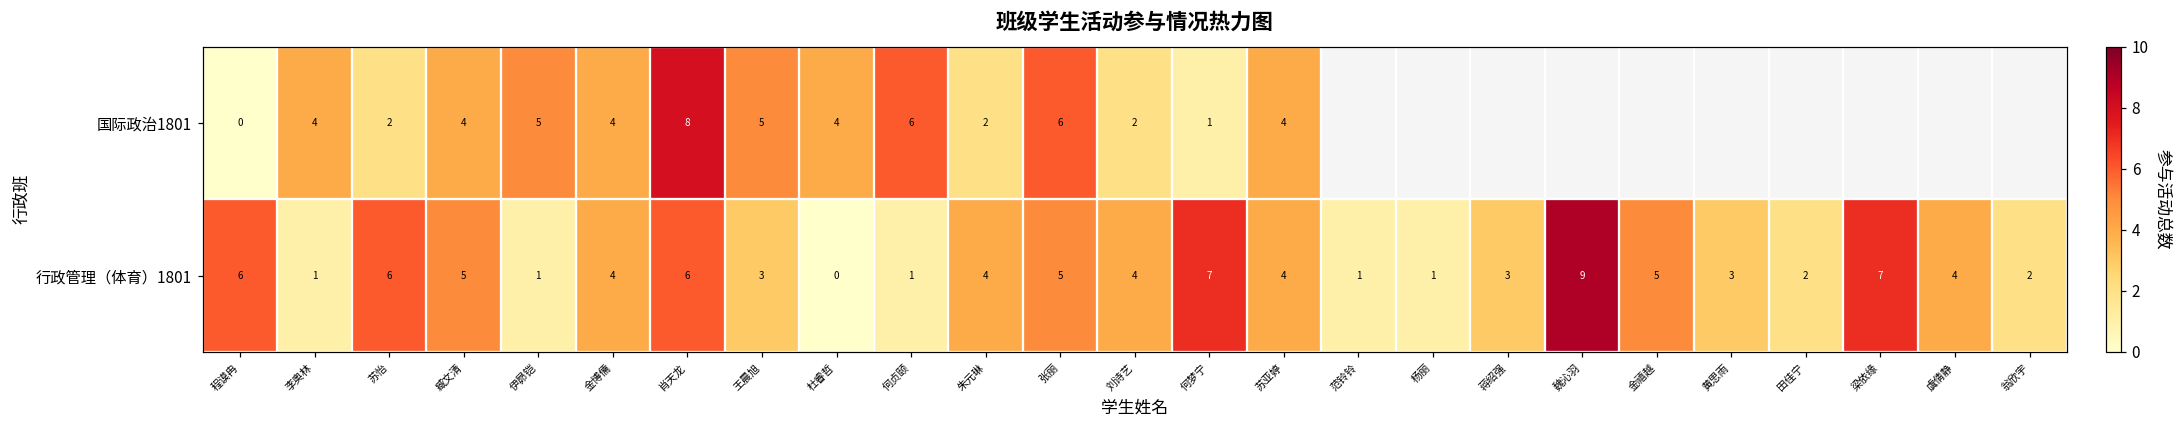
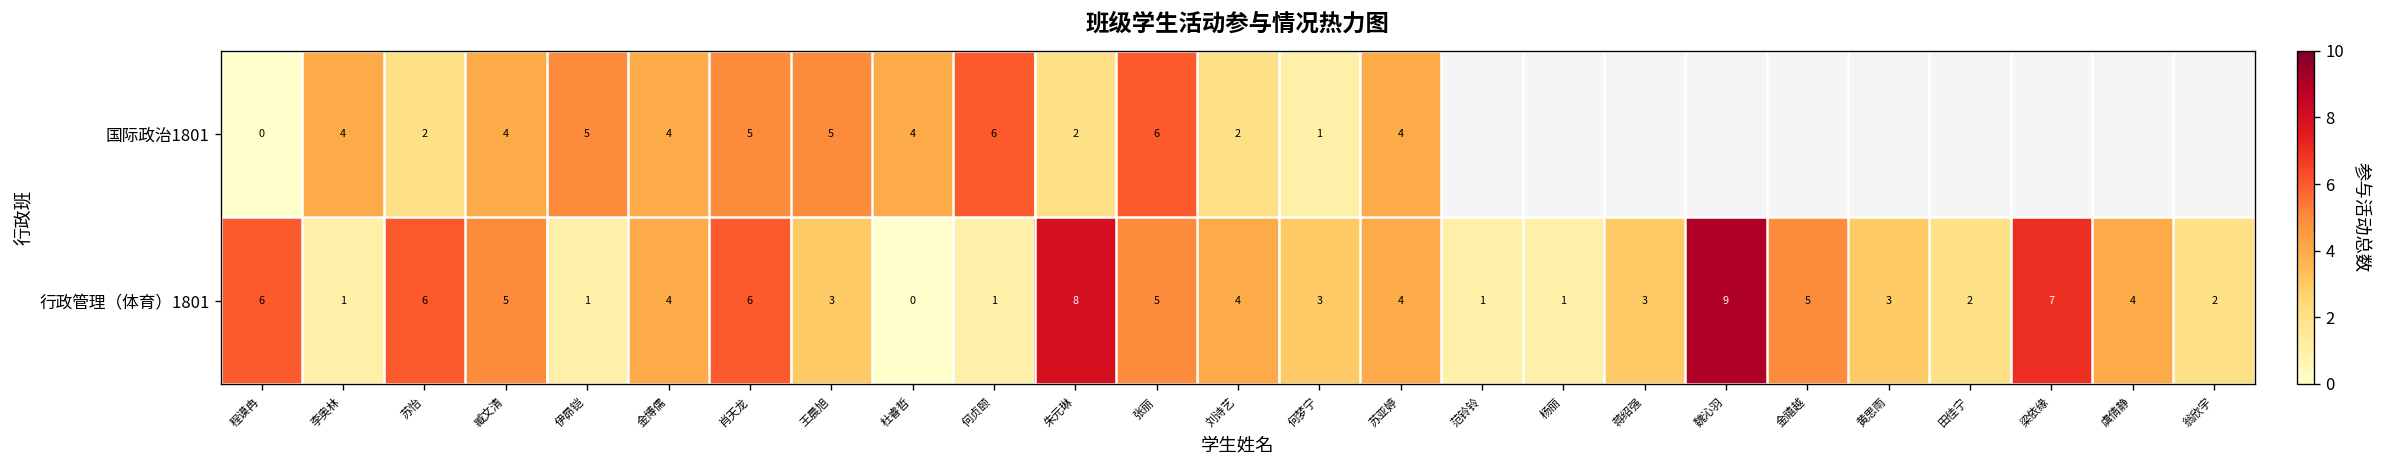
  {
    "国际政治1801": {
      "程谟冉": 0,
      "李奥林": 4,
      "苏怡": 2,
      "臧文清": 4,
      "伊昴铠": 5,
      "金博儒": 4,
-     "肖天龙": 8,
+     "肖天龙": 5,
      "王晨旭": 5,
      "杜睿哲": 4,
      "何贞颐": 6,
      "朱元琳": 2,
      "张丽": 6,
      "刘诗艺": 2,
      "何梦宁": 1,
      "苏亚婷": 4
    },
    "行政管理（体育）1801": {
      "程谟冉": 6,
      "李奥林": 1,
      "苏怡": 6,
      "臧文清": 5,
      "伊昴铠": 1,
      "金博儒": 4,
      "肖天龙": 6,
      "王晨旭": 3,
      "杜睿哲": 0,
      "何贞颐": 1,
-     "朱元琳": 4,
+     "朱元琳": 8,
      "张丽": 5,
      "刘诗艺": 4,
-     "何梦宁": 7,
+     "何梦宁": 3,
      "苏亚婷": 4,
      "范铃铃": 1,
      "杨丽": 1,
      "蒋绍强": 3,
      "魏沁羽": 9,
      "金禧越": 5,
      "黄思雨": 3,
      "田佳宁": 2,
      "梁依缘": 7,
      "虞倩静": 4,
      "翁欣宇": 2
    }
  }
